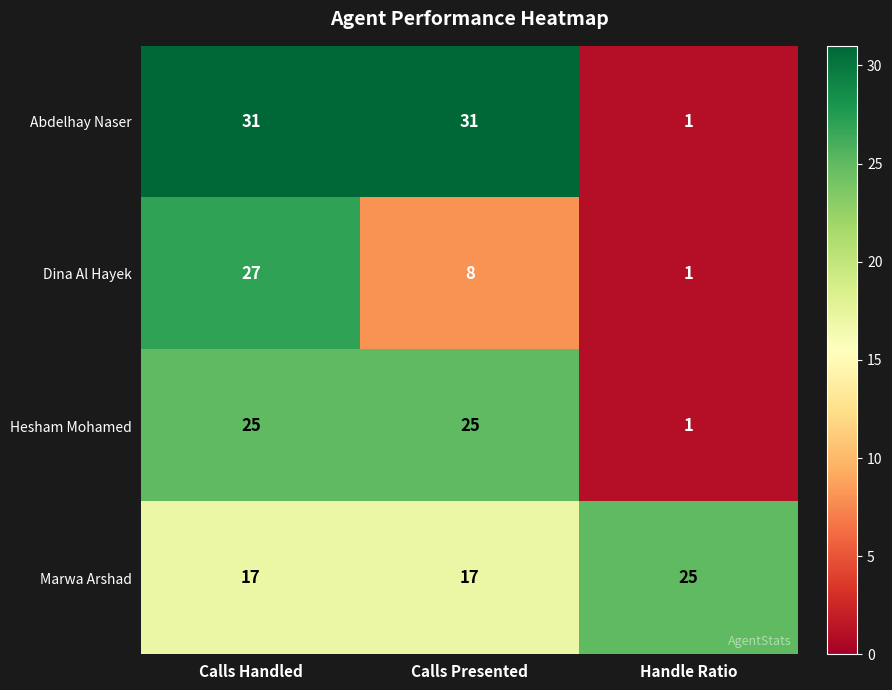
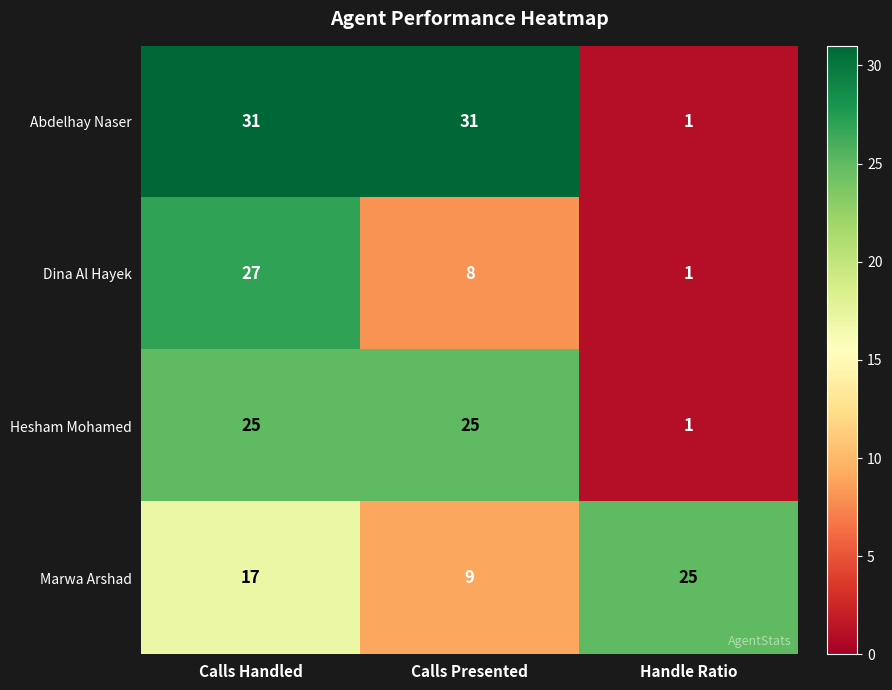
  {
    "Abdelhay Naser": {
      "Calls Handled": 31,
      "Calls Presented": 31,
      "Handle Ratio": 1
    },
    "Dina Al Hayek": {
      "Calls Handled": 27,
      "Calls Presented": 8,
      "Handle Ratio": 1
    },
    "Hesham Mohamed": {
      "Calls Handled": 25,
      "Calls Presented": 25,
      "Handle Ratio": 1
    },
    "Marwa Arshad": {
      "Calls Handled": 17,
-     "Calls Presented": 17
+     "Calls Presented": 9
    }
  }
